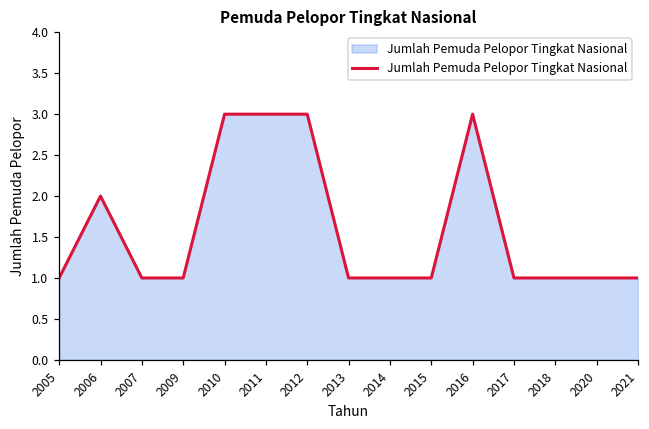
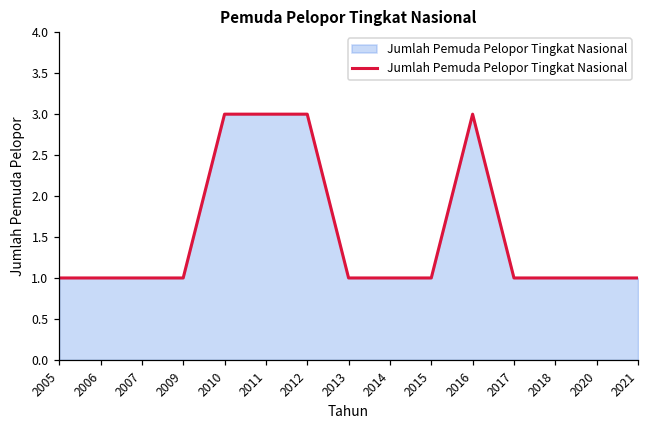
  {
    "2005": 1,
-   "2006": 2,
+   "2006": 1,
    "2007": 1,
    "2009": 1,
    "2010": 3,
    "2011": 3,
    "2012": 3,
    "2013": 1,
    "2014": 1,
    "2015": 1,
    "2016": 3,
    "2017": 1,
    "2018": 1,
    "2020": 1,
    "2021": 1
  }
